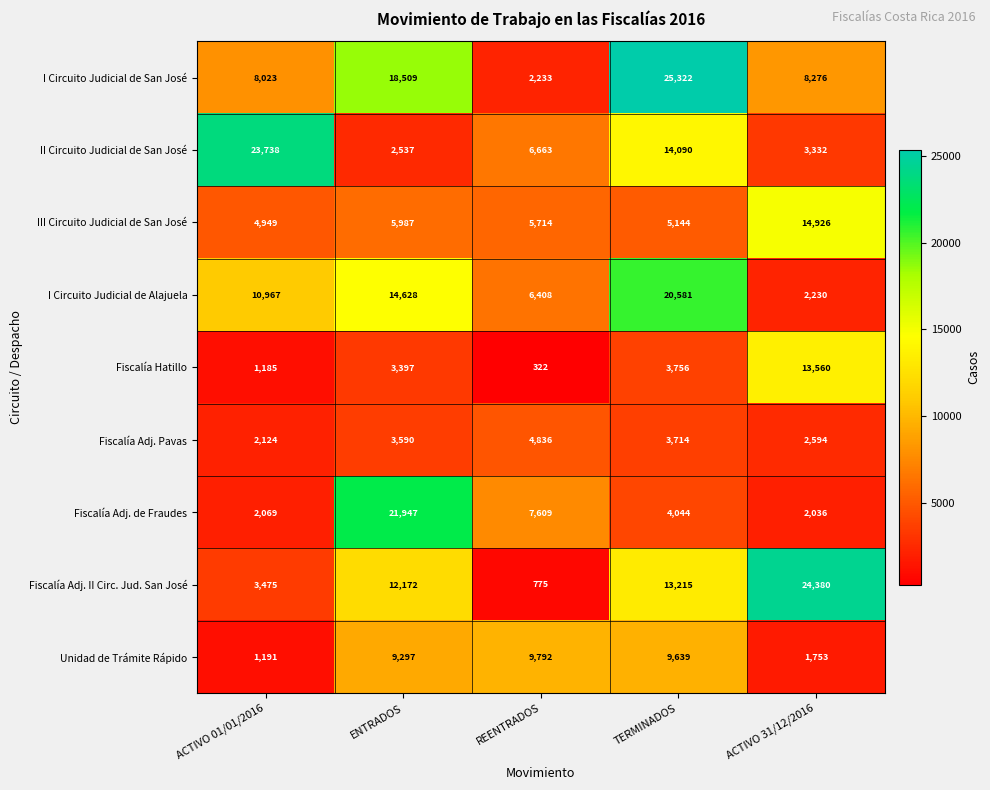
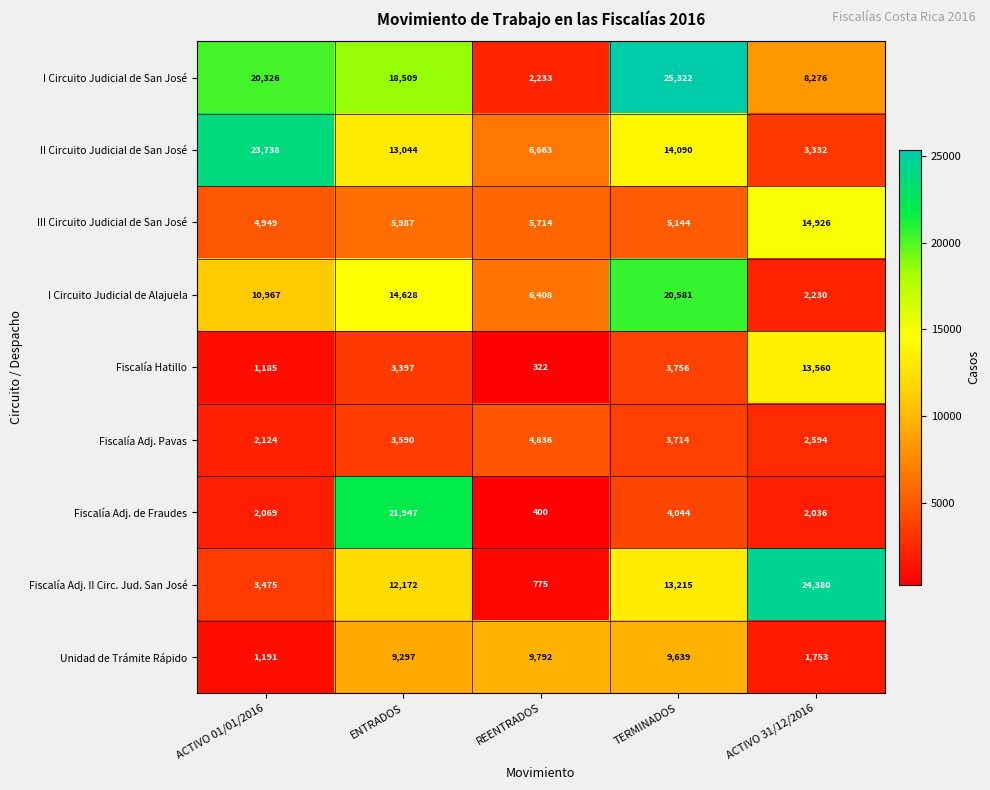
  {
    "I Circuito Judicial de San José": {
-     "ACTIVO 01/01/2016": "8,023",
+     "ACTIVO 01/01/2016": "20,326",
      "ENTRADOS": "18,509",
      "REENTRADOS": "2,233",
      "TERMINADOS": "25,322",
      "ACTIVO 31/12/2016": "8,276"
    },
    "II Circuito Judicial de San José": {
      "ACTIVO 01/01/2016": "23,738",
-     "ENTRADOS": "2,537",
+     "ENTRADOS": "13,044",
      "REENTRADOS": "6,663",
      "TERMINADOS": "14,090",
      "ACTIVO 31/12/2016": "3,332"
    },
    "III Circuito Judicial de San José": {
      "ACTIVO 01/01/2016": "4,949",
      "ENTRADOS": "5,987",
      "REENTRADOS": "5,714",
      "TERMINADOS": "5,144",
      "ACTIVO 31/12/2016": "14,926"
    },
    "I Circuito Judicial de Alajuela": {
      "ACTIVO 01/01/2016": "10,967",
      "ENTRADOS": "14,628",
      "REENTRADOS": "6,408",
      "TERMINADOS": "20,581",
      "ACTIVO 31/12/2016": "2,230"
    },
    "Fiscalía Hatillo": {
      "ACTIVO 01/01/2016": "1,185",
      "ENTRADOS": "3,397",
      "REENTRADOS": "322",
      "TERMINADOS": "3,756",
      "ACTIVO 31/12/2016": "13,560"
    },
    "Fiscalía Adj. Pavas": {
      "ACTIVO 01/01/2016": "2,124",
      "ENTRADOS": "3,590",
      "REENTRADOS": "4,836",
      "TERMINADOS": "3,714",
      "ACTIVO 31/12/2016": "2,594"
    },
    "Fiscalía Adj. de Fraudes": {
      "ACTIVO 01/01/2016": "2,069",
      "ENTRADOS": "21,947",
-     "REENTRADOS": "7,609",
+     "REENTRADOS": "400",
      "TERMINADOS": "4,044",
      "ACTIVO 31/12/2016": "2,036"
    },
    "Fiscalía Adj. II Circ. Jud. San José": {
      "ACTIVO 01/01/2016": "3,475",
      "ENTRADOS": "12,172",
      "REENTRADOS": "775",
      "TERMINADOS": "13,215",
      "ACTIVO 31/12/2016": "24,380"
    },
    "Unidad de Trámite Rápido": {
      "ACTIVO 01/01/2016": "1,191",
      "ENTRADOS": "9,297",
      "REENTRADOS": "9,792",
      "TERMINADOS": "9,639",
      "ACTIVO 31/12/2016": "1,753"
    }
  }
